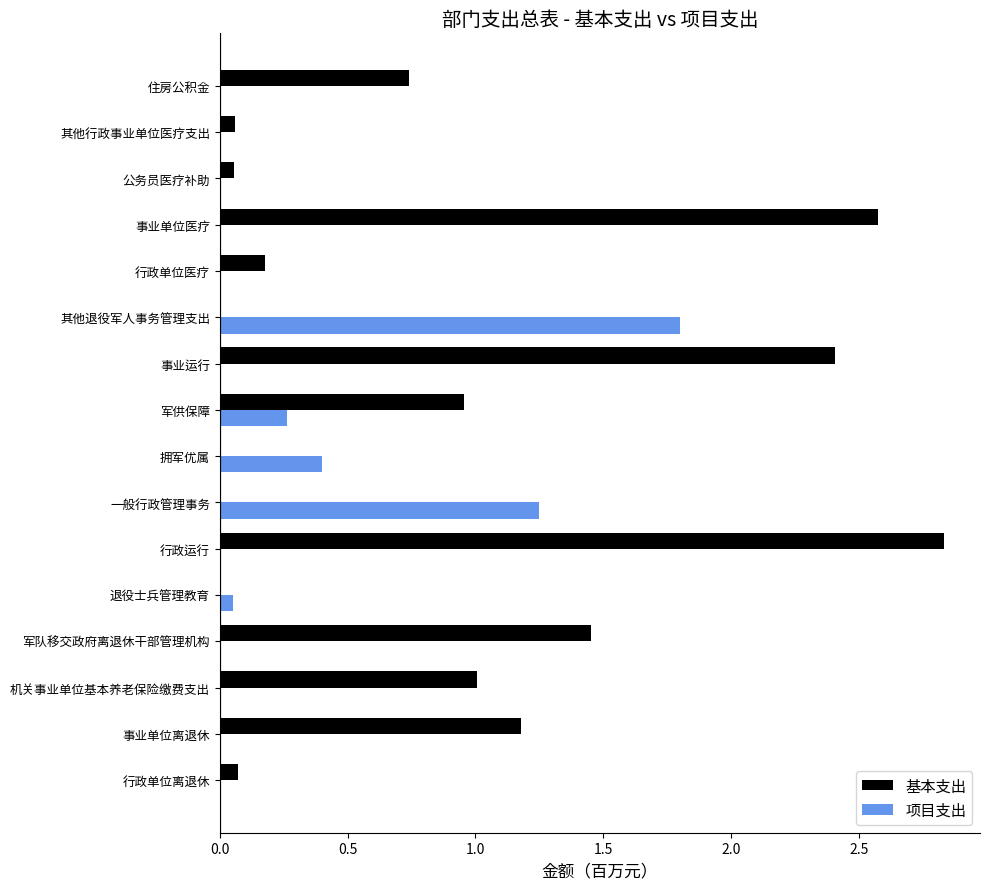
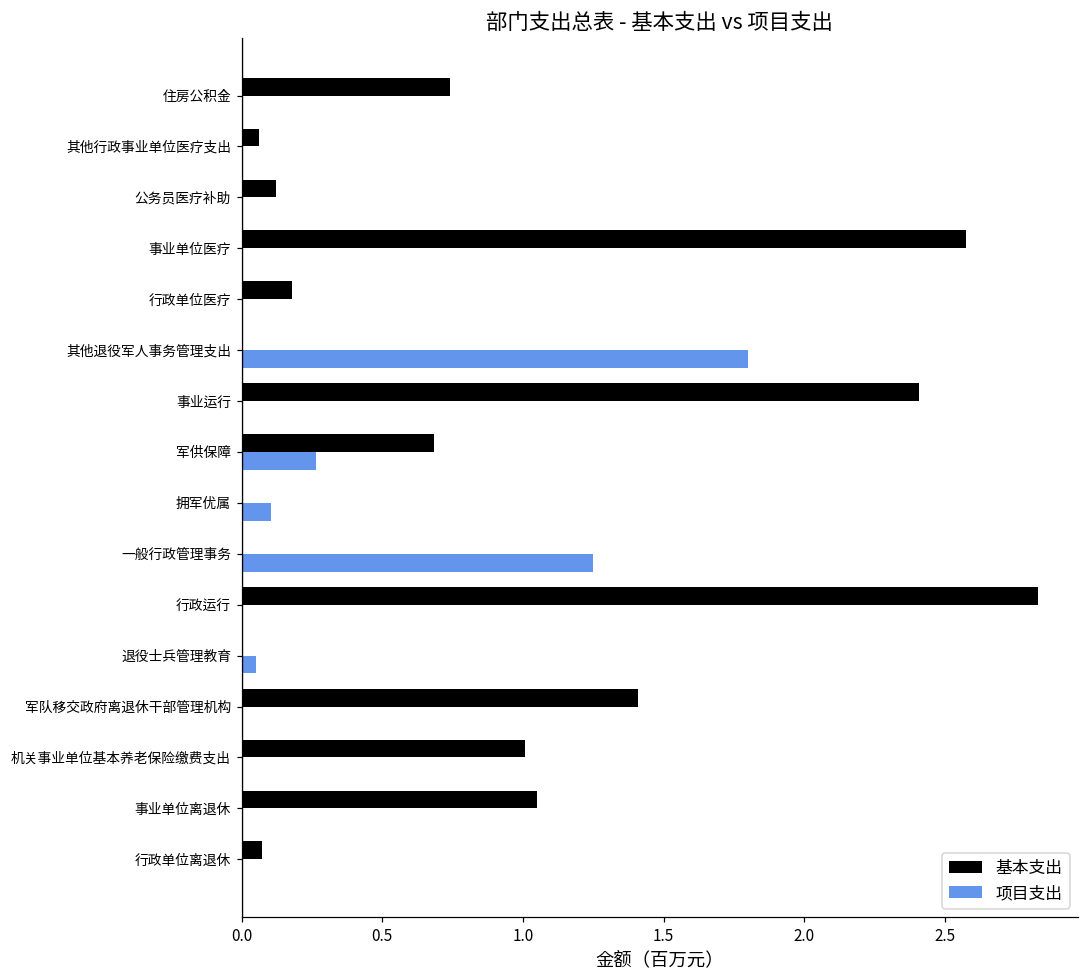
  {
    "基本支出": {
      "住房公积金": 0.74,
      "其他行政事业单位医疗支出": 0.06,
-     "公务员医疗补助": 0.06,
+     "公务员医疗补助": 0.12,
      "事业单位医疗": 2.58,
      "行政单位医疗": 0.18,
      "其他退役军人事务管理支出": 0.00,
      "事业运行": 2.41,
-     "军供保障": 0.96,
+     "军供保障": 0.68,
      "拥军优属": 0.00,
      "一般行政管理事务": 0.00,
      "行政运行": 2.83,
      "退役士兵管理教育": 0.00,
-     "军队移交政府离退休干部管理机构": 1.45,
+     "军队移交政府离退休干部管理机构": 1.41,
      "机关事业单位基本养老保险缴费支出": 1.01,
-     "事业单位离退休": 1.18,
+     "事业单位离退休": 1.05,
      "行政单位离退休": 0.07
    },
    "项目支出": {
      "住房公积金": 0.00,
      "其他行政事业单位医疗支出": 0.00,
      "公务员医疗补助": 0.00,
      "事业单位医疗": 0.00,
      "行政单位医疗": 0.00,
      "其他退役军人事务管理支出": 1.80,
      "事业运行": 0.00,
      "军供保障": 0.26,
-     "拥军优属": 0.40,
+     "拥军优属": 0.11,
      "一般行政管理事务": 1.25,
      "行政运行": 0.00,
      "退役士兵管理教育": 0.05,
      "军队移交政府离退休干部管理机构": 0.00,
      "机关事业单位基本养老保险缴费支出": 0.00,
      "事业单位离退休": 0.00,
      "行政单位离退休": 0.00
    }
  }
